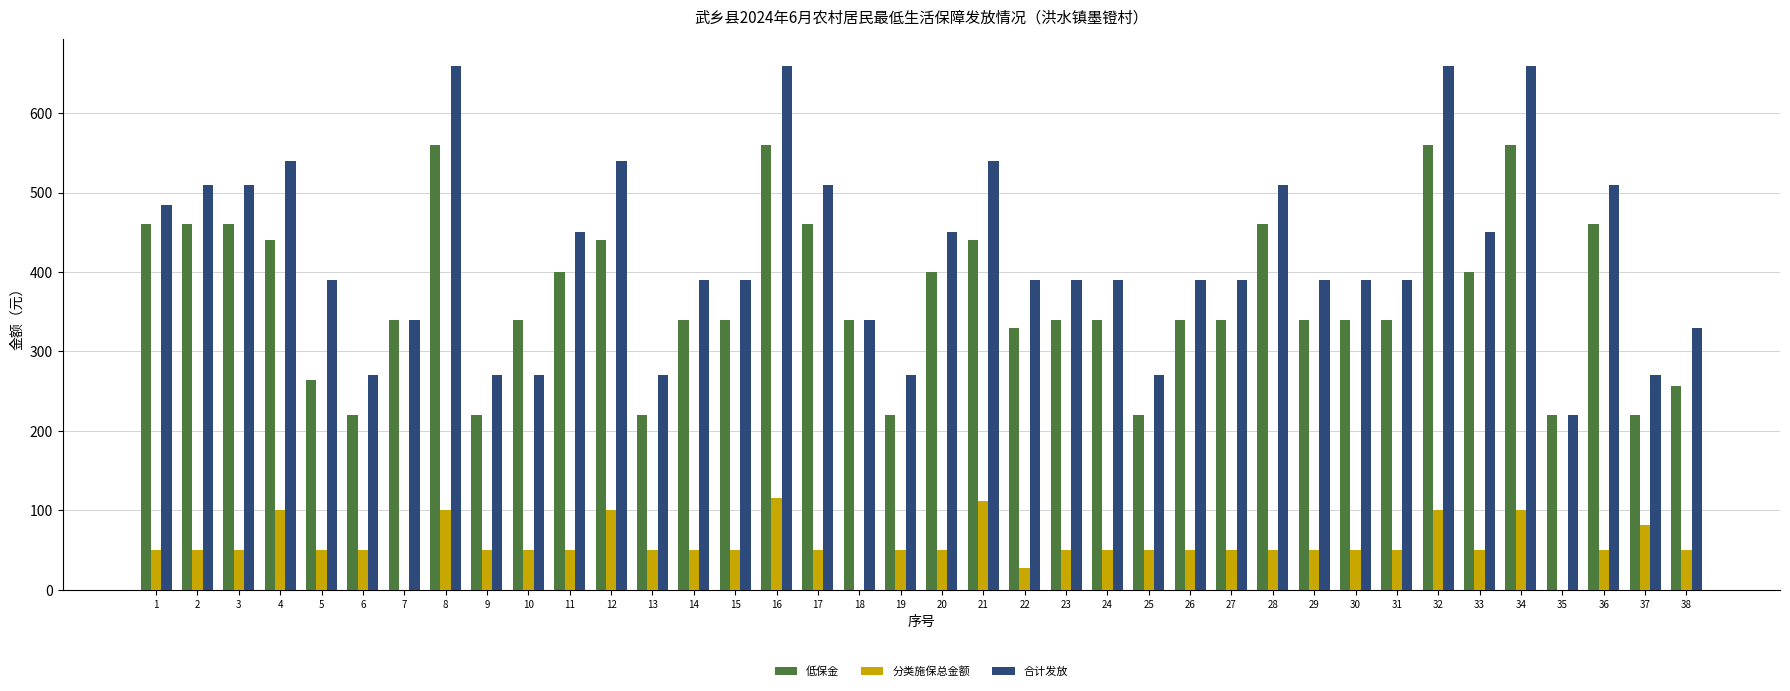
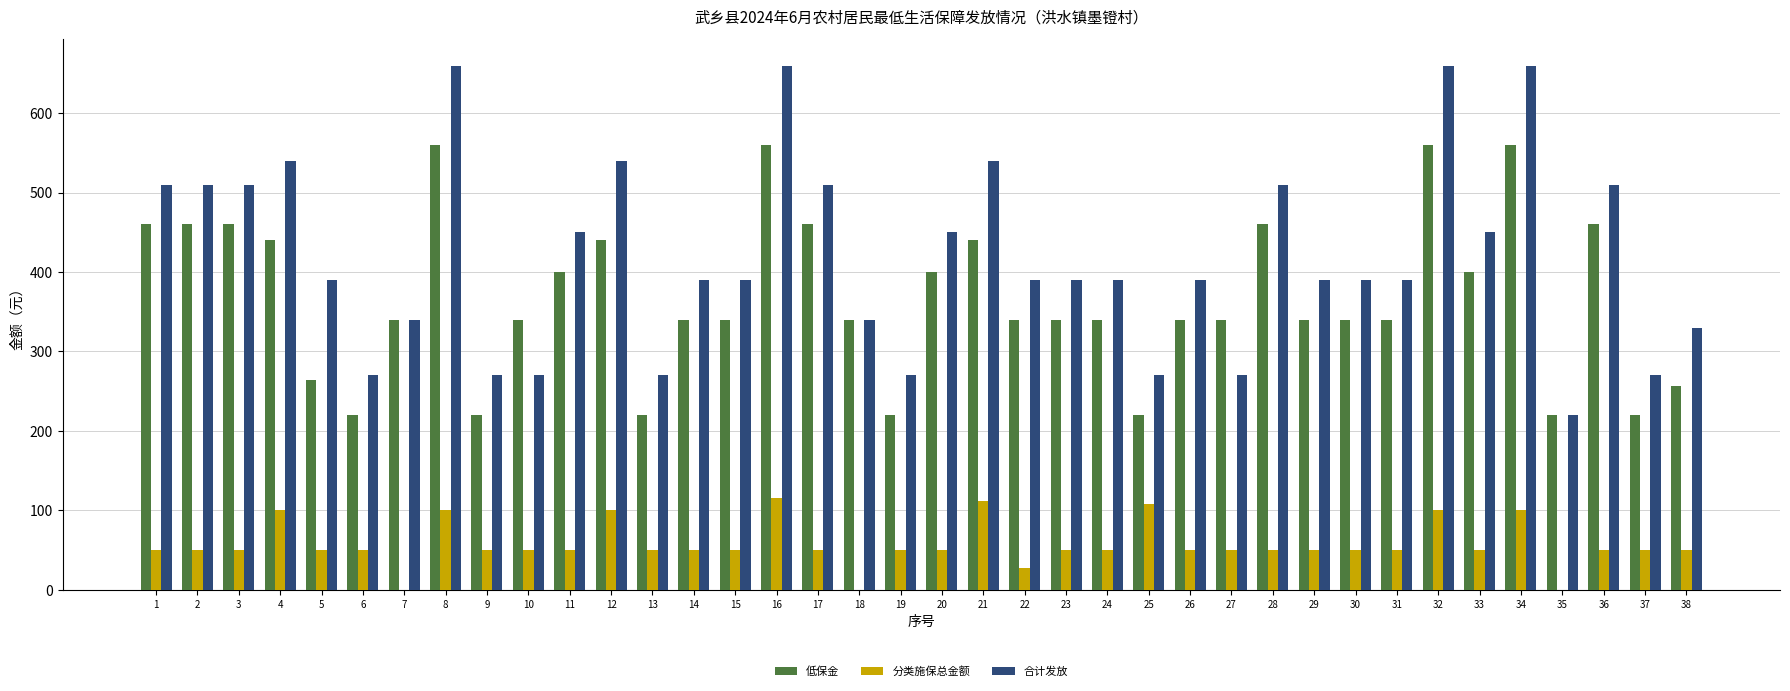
  {
    "低保金": {
      "1": 460,
      "2": 460,
      "3": 460,
      "4": 440,
      "5": 260,
      "6": 220,
      "7": 340,
      "8": 560,
      "9": 220,
      "10": 340,
      "11": 400,
      "12": 440,
      "13": 220,
      "14": 340,
      "15": 340,
      "16": 560,
      "17": 460,
      "18": 340,
      "19": 220,
      "20": 400,
      "21": 440,
-     "22": 330,
+     "22": 340,
      "23": 340,
      "24": 340,
      "25": 220,
      "26": 340,
      "27": 340,
      "28": 460,
      "29": 340,
      "30": 340,
      "31": 340,
      "32": 560,
      "33": 400,
      "34": 560,
      "35": 220,
      "36": 460,
      "37": 220,
      "38": 260
    },
    "分类施保总金额": {
      "1": 50,
      "2": 50,
      "3": 50,
      "4": 100,
      "5": 50,
      "6": 50,
      "7": 0,
      "8": 100,
      "9": 50,
      "10": 50,
      "11": 50,
      "12": 100,
      "13": 50,
      "14": 50,
      "15": 50,
      "16": 120,
      "17": 50,
      "18": 0,
      "19": 50,
      "20": 50,
      "21": 110,
      "22": 30,
      "23": 50,
      "24": 50,
-     "25": 50,
+     "25": 110,
      "26": 50,
      "27": 50,
      "28": 50,
      "29": 50,
      "30": 50,
      "31": 50,
      "32": 100,
      "33": 50,
      "34": 100,
      "35": 0,
      "36": 50,
-     "37": 80,
+     "37": 50,
      "38": 50
    },
    "合计发放": {
-     "1": 480,
+     "1": 510,
      "2": 510,
      "3": 510,
      "4": 540,
      "5": 390,
      "6": 270,
      "7": 340,
      "8": 660,
      "9": 270,
      "10": 270,
      "11": 450,
      "12": 540,
      "13": 270,
      "14": 390,
      "15": 390,
      "16": 660,
      "17": 510,
      "18": 340,
      "19": 270,
      "20": 450,
      "21": 540,
      "22": 390,
      "23": 390,
      "24": 390,
      "25": 270,
      "26": 390,
-     "27": 390,
+     "27": 270,
      "28": 510,
      "29": 390,
      "30": 390,
      "31": 390,
      "32": 660,
      "33": 450,
      "34": 660,
      "35": 220,
      "36": 510,
      "37": 270,
      "38": 330
    }
  }
